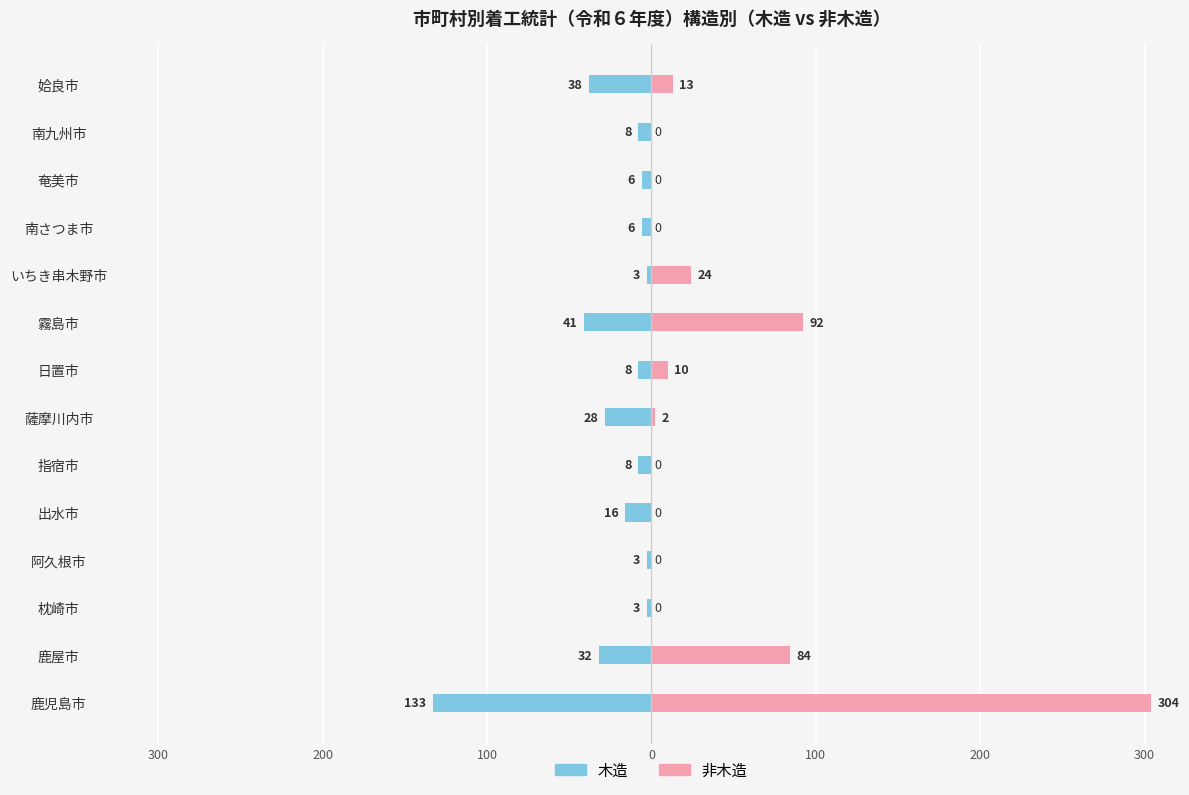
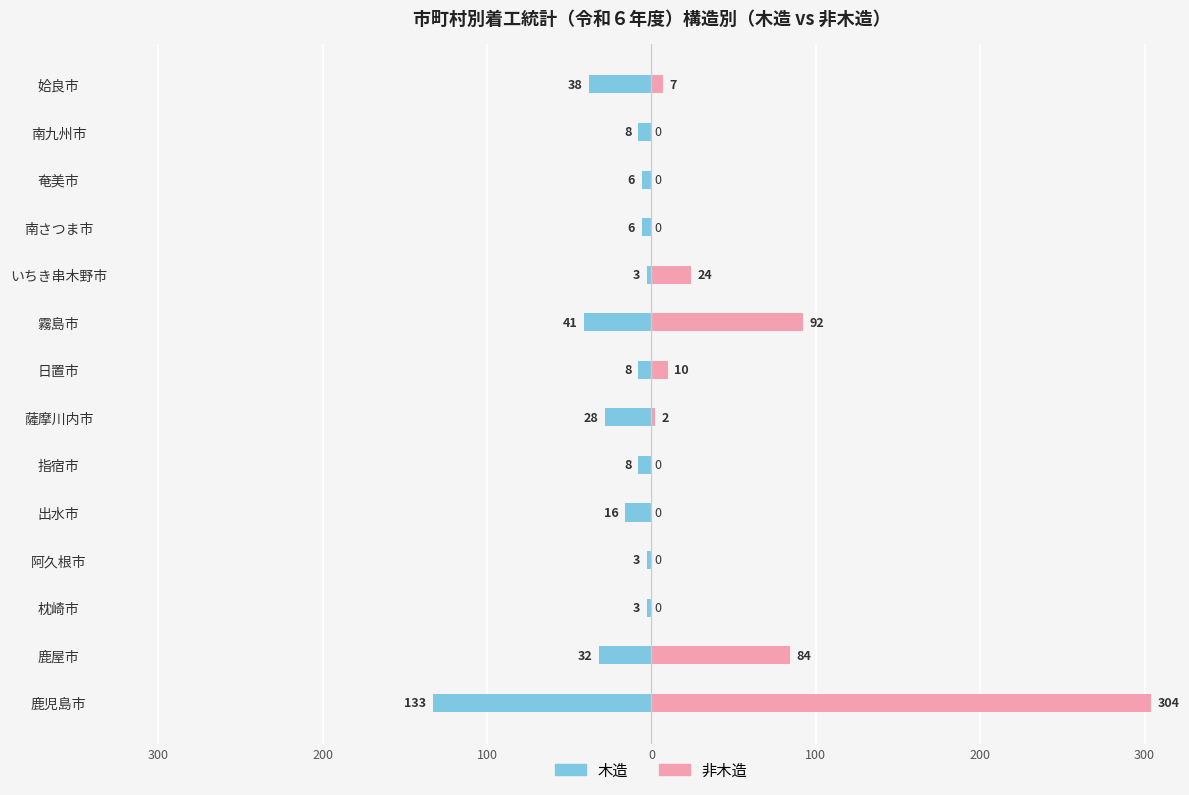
  {
    "非木造": {
-     "姶良市": 13,
+     "姶良市": 7,
      "南九州市": 0,
      "奄美市": 0,
      "南さつま市": 0,
      "いちき串木野市": 24,
      "霧島市": 92,
      "日置市": 10,
      "薩摩川内市": 2,
      "指宿市": 0,
      "出水市": 0,
      "阿久根市": 0,
      "枕崎市": 0,
      "鹿屋市": 84,
      "鹿児島市": 304
    }
  }
